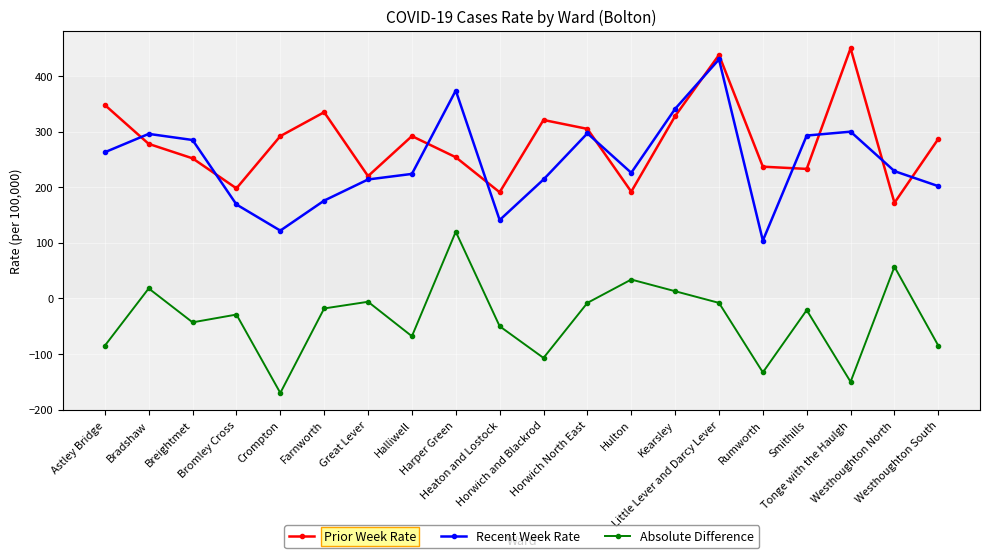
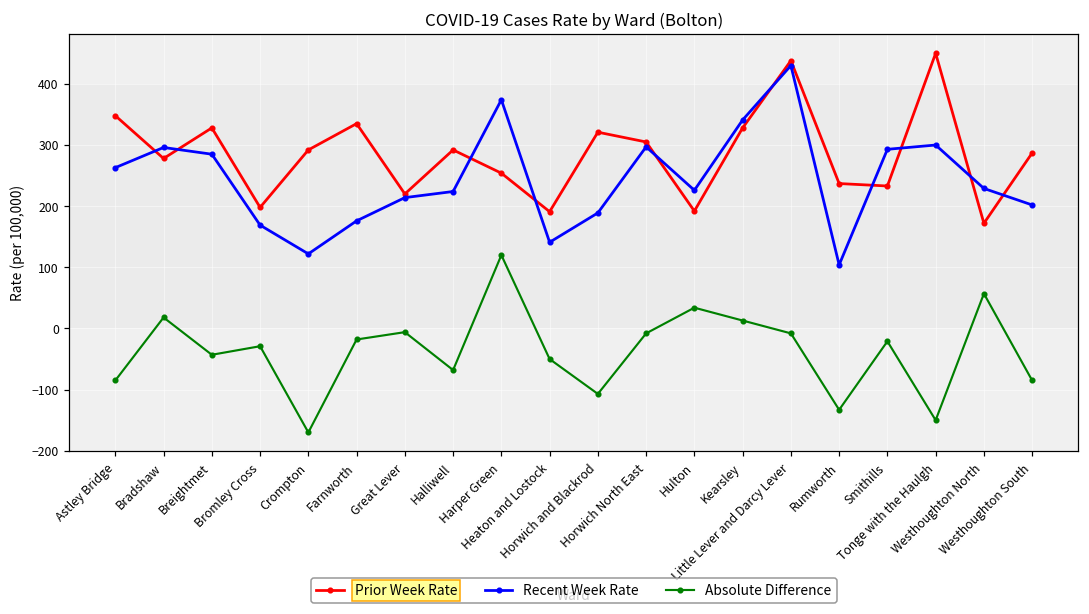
  {
    "Prior Week Rate": {
      "Astley Bridge": 350,
      "Bradshaw": 280,
-     "Breightmet": 250,
+     "Breightmet": 330,
      "Bromley Cross": 200,
      "Crompton": 290,
      "Farnworth": 340,
      "Great Lever": 220,
      "Halliwell": 290,
      "Harper Green": 250,
      "Heaton and Lostock": 190,
      "Horwich and Blackrod": 320,
      "Horwich North East": 310,
      "Hulton": 190,
      "Kearsley": 330,
      "Little Lever and Darcy Lever": 440,
      "Rumworth": 240,
      "Smithills": 230,
      "Tonge with the Haulgh": 450,
      "Westhoughton North": 170,
      "Westhoughton South": 290
    },
    "Recent Week Rate": {
      "Astley Bridge": 260,
      "Bradshaw": 300,
      "Breightmet": 290,
      "Bromley Cross": 170,
      "Crompton": 120,
      "Farnworth": 180,
      "Great Lever": 210,
      "Halliwell": 220,
      "Harper Green": 370,
      "Heaton and Lostock": 140,
-     "Horwich and Blackrod": 210,
+     "Horwich and Blackrod": 190,
      "Horwich North East": 300,
      "Hulton": 230,
      "Kearsley": 340,
      "Little Lever and Darcy Lever": 430,
      "Rumworth": 100,
      "Smithills": 290,
      "Tonge with the Haulgh": 300,
      "Westhoughton North": 230,
      "Westhoughton South": 200
    },
    "Absolute Difference": {
      "Astley Bridge": -90,
      "Bradshaw": 20,
      "Breightmet": -40,
      "Bromley Cross": -30,
      "Crompton": -170,
      "Farnworth": -20,
      "Great Lever": -10,
      "Halliwell": -70,
      "Harper Green": 120,
      "Heaton and Lostock": -50,
      "Horwich and Blackrod": -110,
      "Horwich North East": -10,
      "Hulton": 30,
      "Kearsley": 10,
      "Little Lever and Darcy Lever": -10,
      "Rumworth": -130,
      "Smithills": -20,
      "Tonge with the Haulgh": -150,
      "Westhoughton North": 60,
      "Westhoughton South": -90
    }
  }
